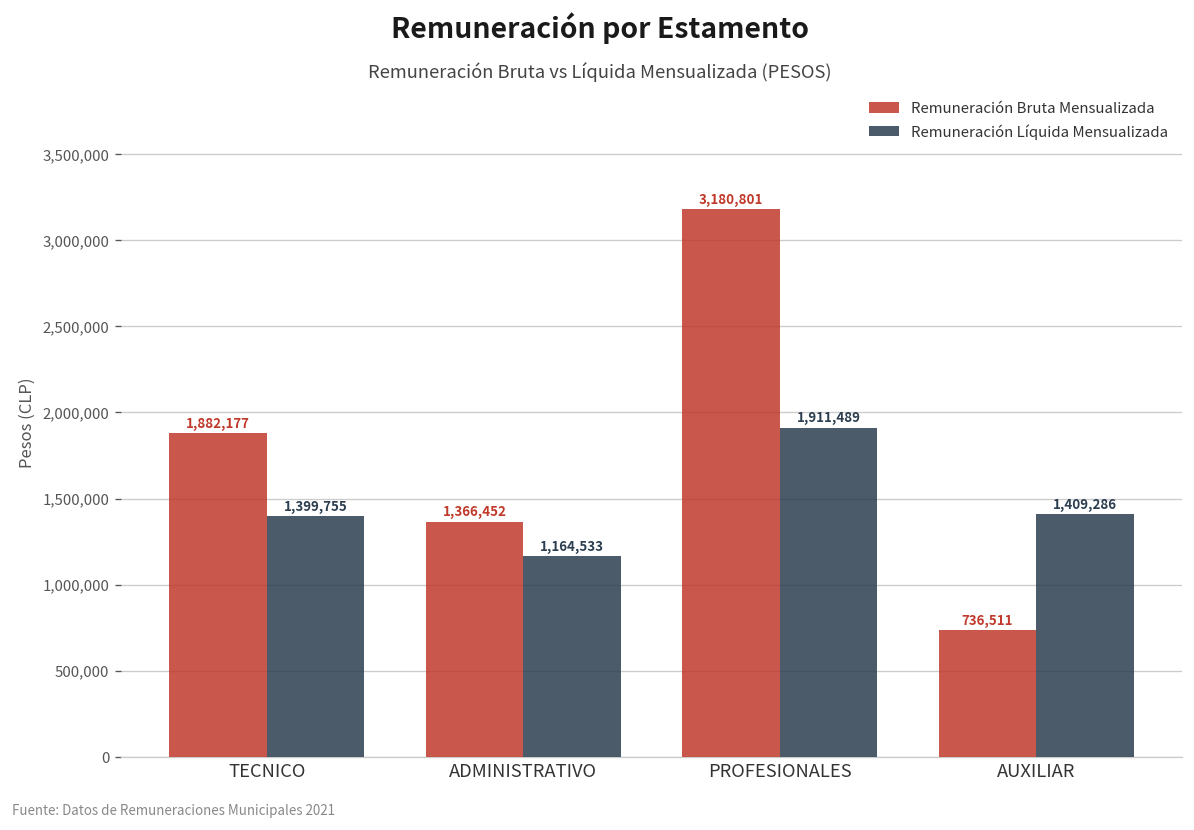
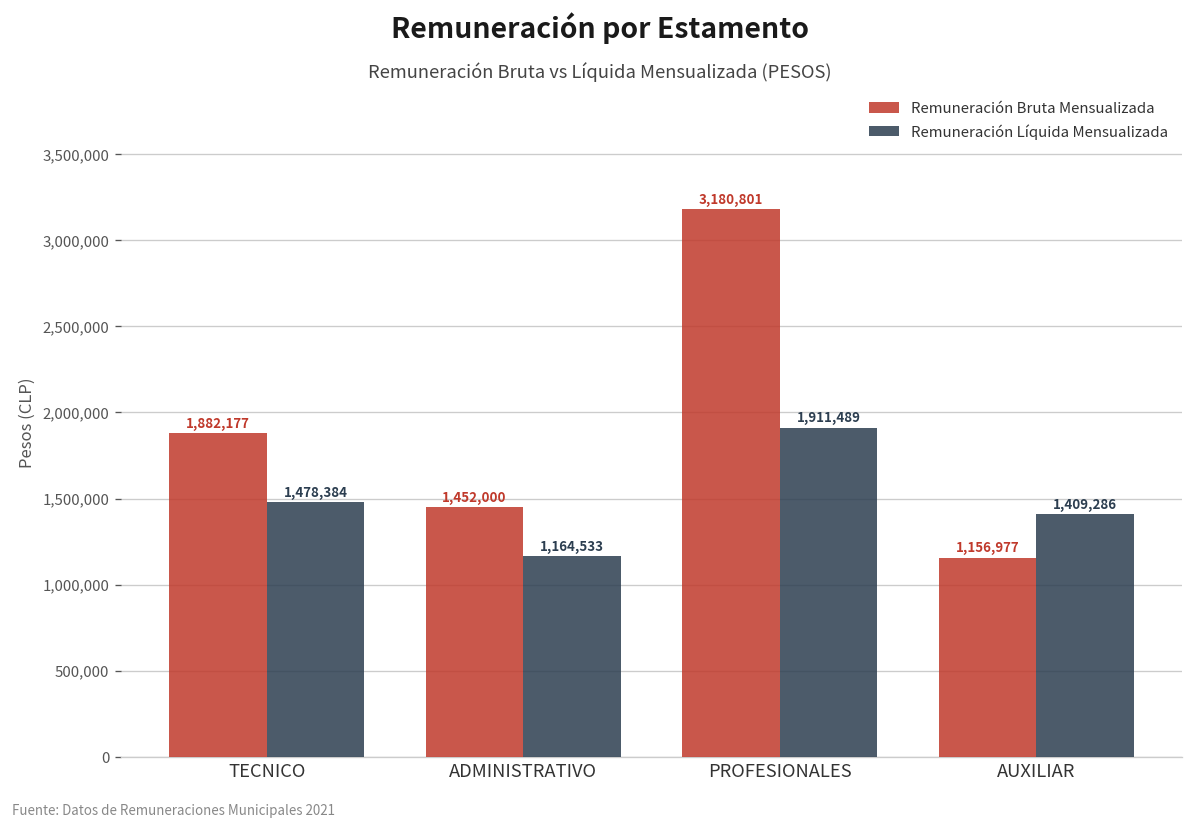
  {
    "Remuneración Bruta Mensualizada": {
      "TECNICO": "1,882,177",
-     "ADMINISTRATIVO": "1,366,452",
+     "ADMINISTRATIVO": "1,452,000",
      "PROFESIONALES": "3,180,801",
-     "AUXILIAR": "736,511"
+     "AUXILIAR": "1,156,977"
    },
    "Remuneración Líquida Mensualizada": {
-     "TECNICO": "1,399,755",
+     "TECNICO": "1,478,384",
      "ADMINISTRATIVO": "1,164,533",
      "PROFESIONALES": "1,911,489",
      "AUXILIAR": "1,409,286"
    }
  }
